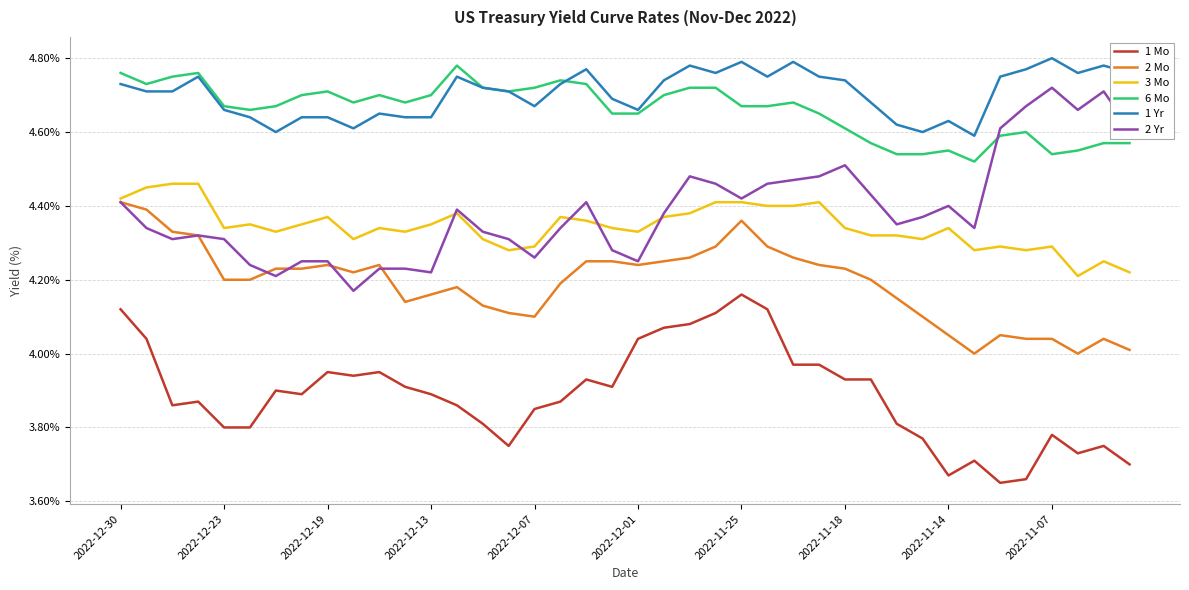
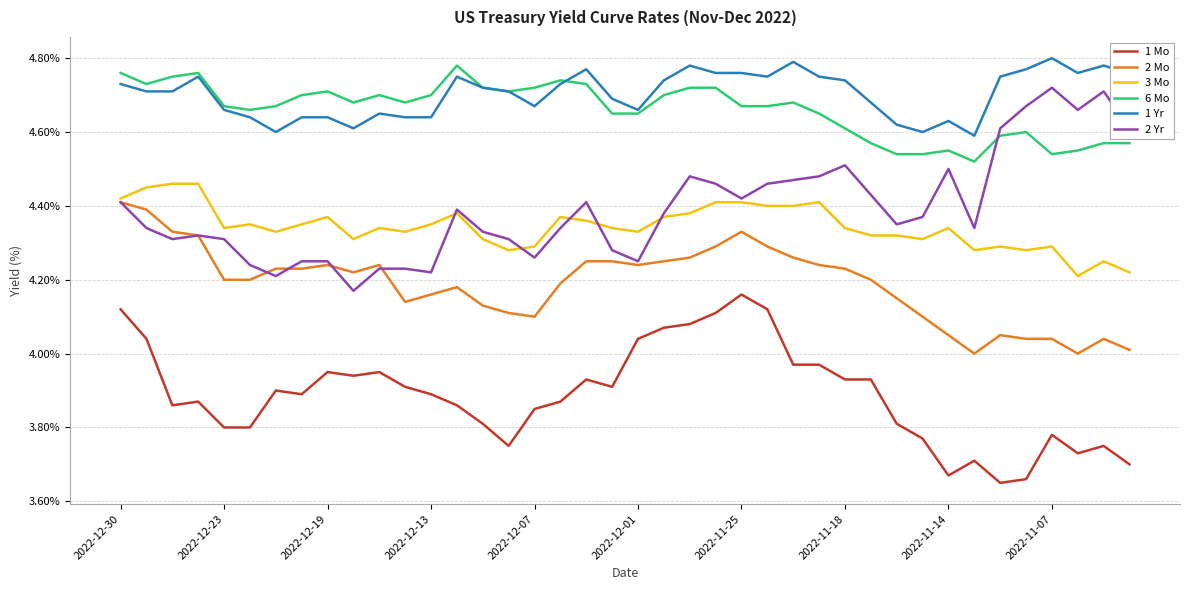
  {
    "1 Mo": {
      "2022-12-30": "4.12%",
      "2022-12-23": "3.80%",
      "2022-12-19": "3.95%",
      "2022-12-13": "3.89%",
      "2022-12-07": "3.85%",
      "2022-12-01": "4.04%",
      "2022-11-25": "4.16%",
      "2022-11-18": "3.93%",
      "2022-11-14": "3.67%",
      "2022-11-07": "3.78%"
    },
    "2 Mo": {
      "2022-12-23": "4.20%",
      "2022-12-19": "4.24%",
      "2022-12-13": "4.16%",
      "2022-12-07": "4.10%",
      "2022-12-01": "4.24%",
-     "2022-11-25": "4.36%",
+     "2022-11-25": "4.33%",
      "2022-11-18": "4.23%",
      "2022-11-14": "4.05%",
      "2022-11-07": "4.04%"
    },
    "3 Mo": {
      "2022-12-30": "4.42%",
      "2022-12-23": "4.34%",
      "2022-12-19": "4.37%",
      "2022-12-13": "4.35%",
      "2022-12-07": "4.29%",
      "2022-12-01": "4.33%",
      "2022-11-25": "4.41%",
      "2022-11-18": "4.34%",
      "2022-11-14": "4.34%",
      "2022-11-07": "4.29%"
    },
    "6 Mo": {
      "2022-12-30": "4.76%",
      "2022-12-23": "4.67%",
      "2022-12-19": "4.71%",
      "2022-12-13": "4.70%",
      "2022-12-07": "4.72%",
      "2022-12-01": "4.65%",
      "2022-11-25": "4.67%",
      "2022-11-18": "4.61%",
      "2022-11-14": "4.55%",
      "2022-11-07": "4.54%"
    },
    "1 Yr": {
      "2022-12-30": "4.73%",
      "2022-12-23": "4.66%",
      "2022-12-19": "4.64%",
      "2022-12-13": "4.64%",
      "2022-12-07": "4.67%",
      "2022-12-01": "4.66%",
-     "2022-11-25": "4.79%",
+     "2022-11-25": "4.76%",
      "2022-11-18": "4.74%",
      "2022-11-14": "4.63%",
      "2022-11-07": "4.80%"
    },
    "2 Yr": {
      "2022-12-23": "4.31%",
      "2022-12-19": "4.25%",
      "2022-12-13": "4.22%",
      "2022-12-07": "4.26%",
      "2022-12-01": "4.25%",
      "2022-11-25": "4.42%",
      "2022-11-18": "4.51%",
-     "2022-11-14": "4.4%",
+     "2022-11-14": "4.5%",
      "2022-11-07": "4.72%"
    }
  }
